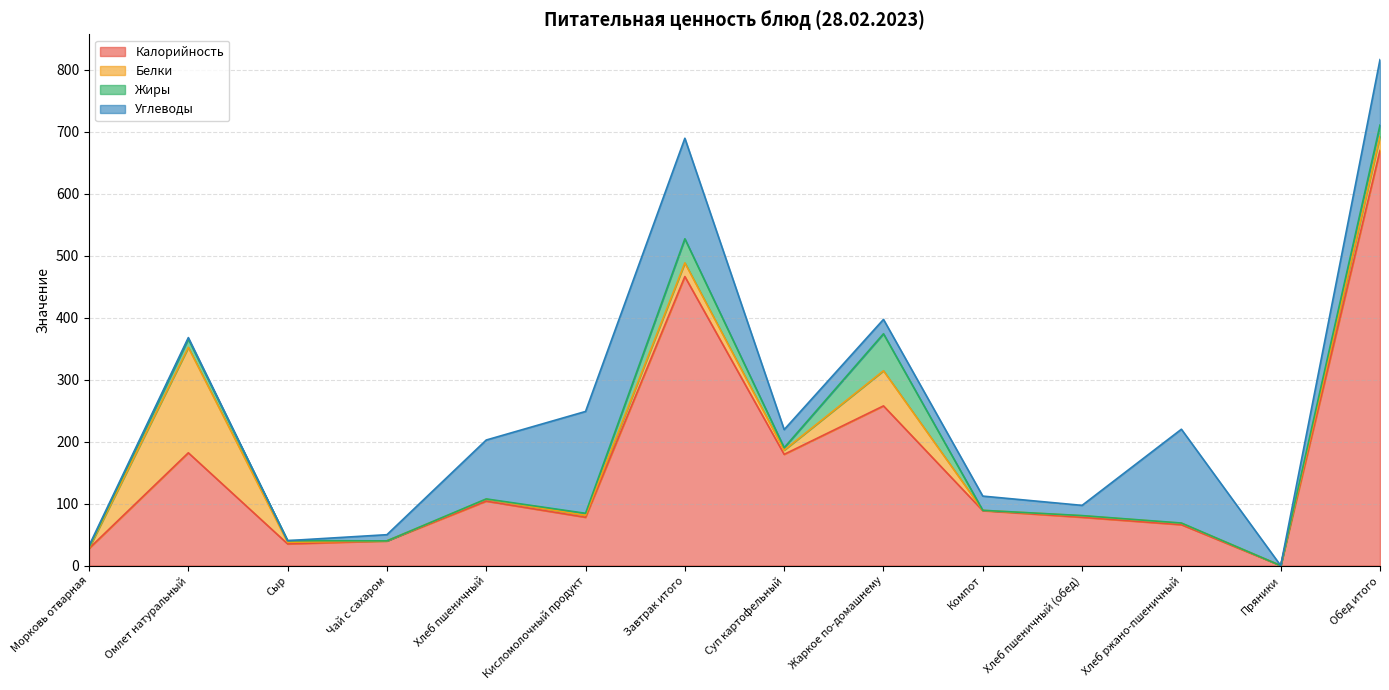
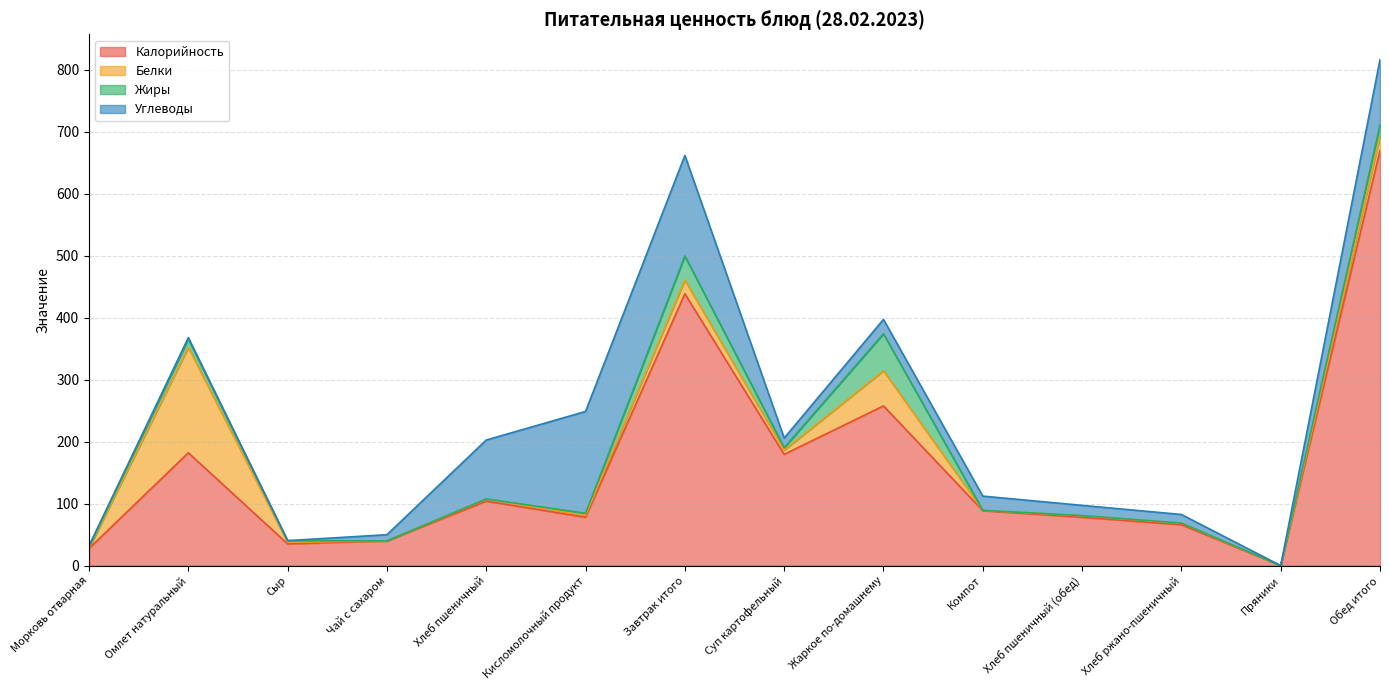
  {
    "Калорийность": {
      "Омлет натуральный": 180,
-     "Завтрак итого": 470,
+     "Завтрак итого": 440,
      "Суп картофельный": 180,
      "Жаркое по-домашнему": 260,
      "Обед итого": 670
    },
    "Белки": {
      "Омлет натуральный": 170,
      "Завтрак итого": 20,
      "Жаркое по-домашнему": 60,
      "Обед итого": 20
    },
    "Жиры": {
      "Завтрак итого": 40,
      "Жаркое по-домашнему": 60,
      "Обед итого": 20
    },
    "Углеводы": {
      "Чай с сахаром": 10,
      "Хлеб пшеничный": 100,
      "Кисломолочный продукт": 160,
      "Завтрак итого": 160,
-     "Суп картофельный": 30,
+     "Суп картофельный": 20,
      "Жаркое по-домашнему": 20,
      "Компот": 20,
      "Хлеб пшеничный (обед)": 20,
-     "Хлеб ржано-пшеничный": 150,
+     "Хлеб ржано-пшеничный": 10,
      "Обед итого": 110
    }
  }
